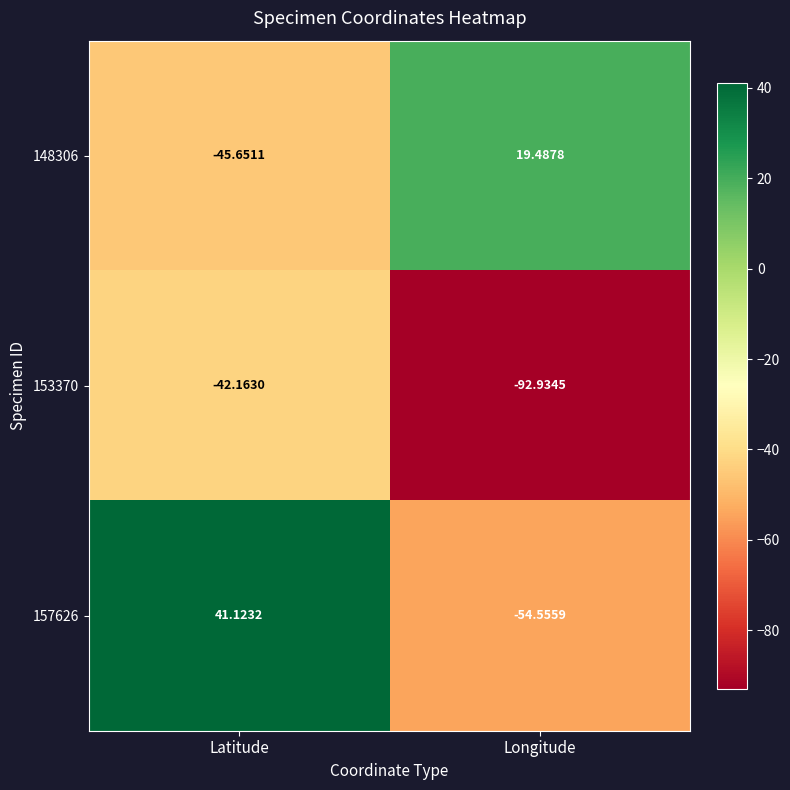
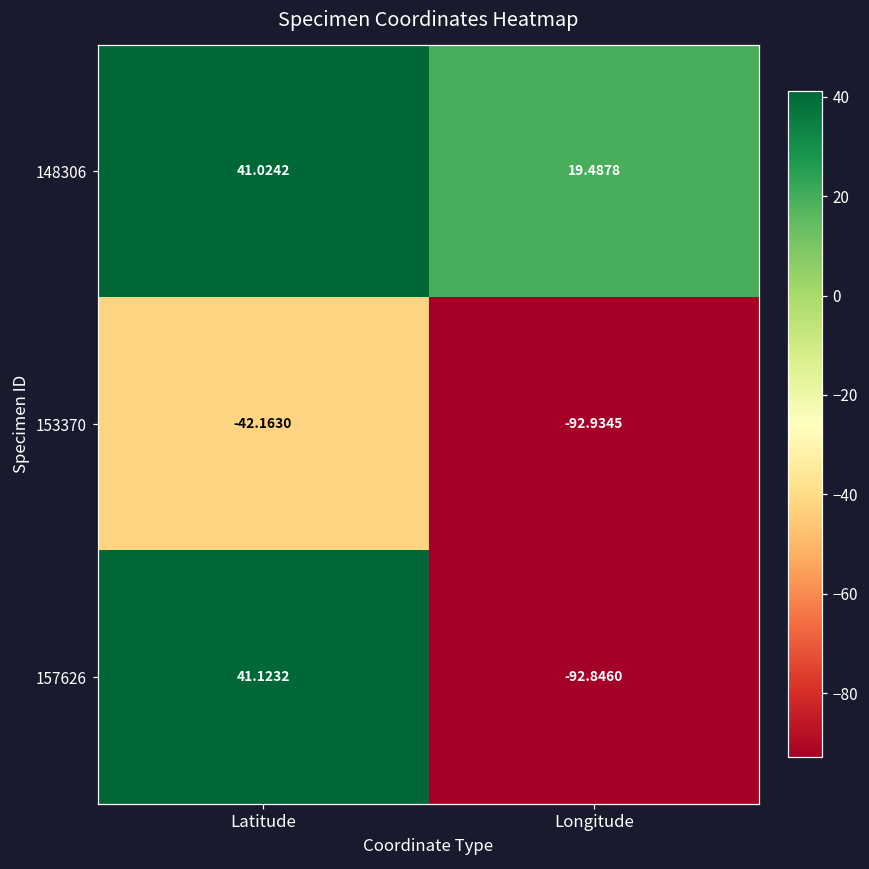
  {
    "148306": {
-     "Latitude": -45.6511,
+     "Latitude": 41.0242,
      "Longitude": 19.4878
    },
    "153370": {
      "Latitude": -42.1630,
      "Longitude": -92.9345
    },
    "157626": {
      "Latitude": 41.1232,
-     "Longitude": -54.5559
+     "Longitude": -92.8460
    }
  }
